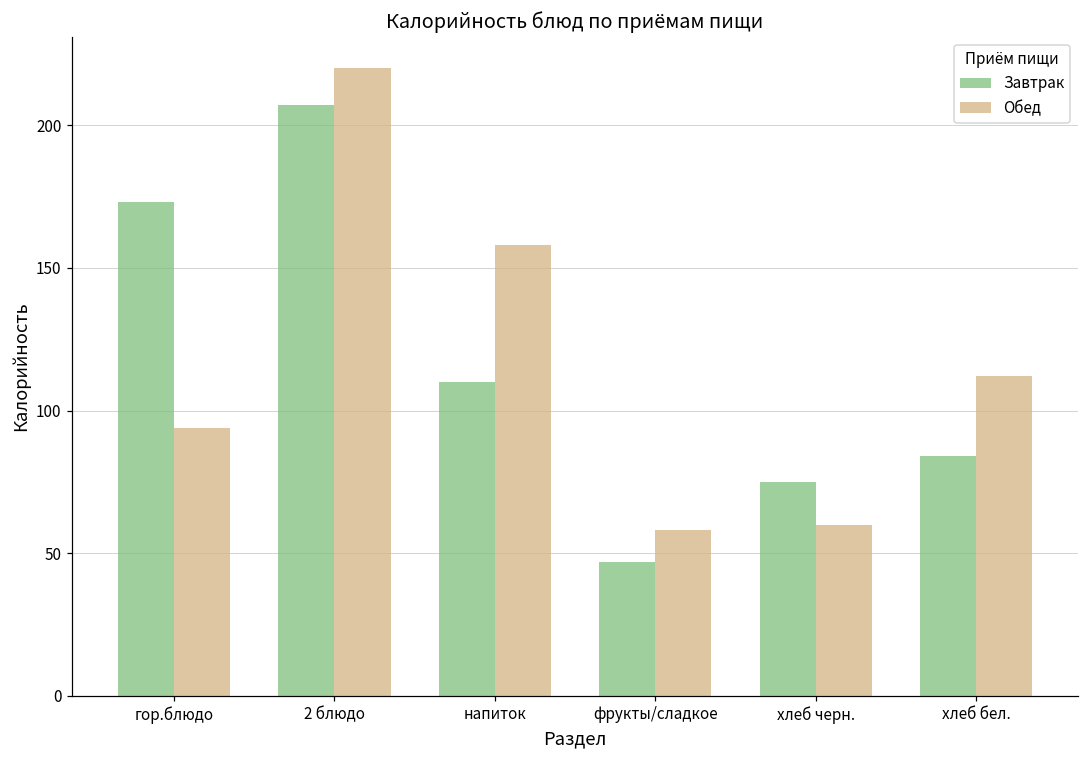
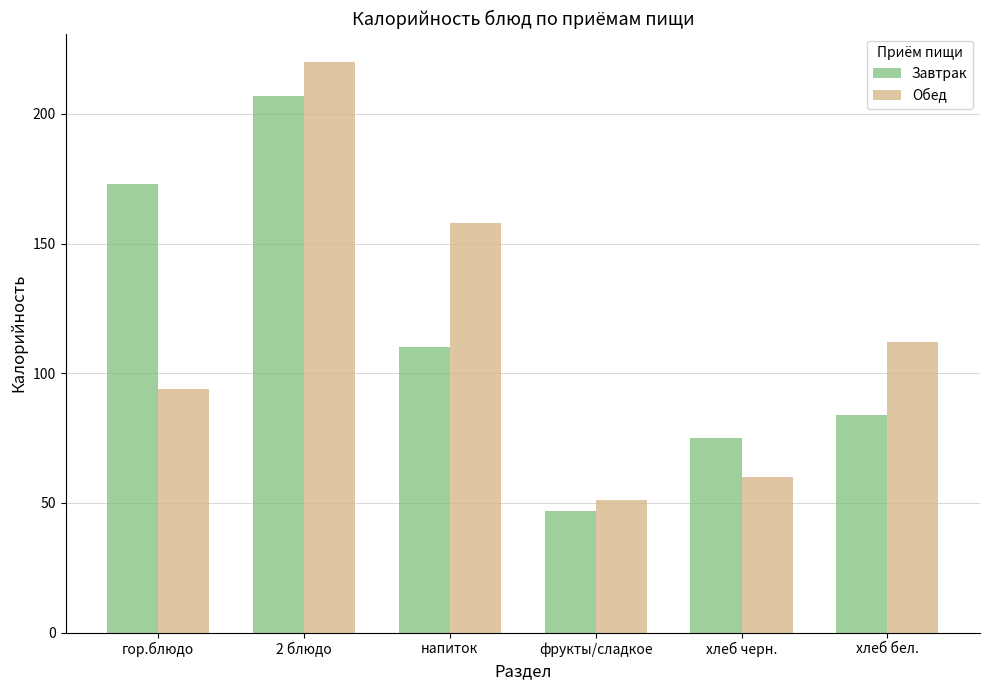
  {
    "Завтрак": {
      "гор.блюдо": 173,
      "2 блюдо": 207,
      "напиток": 110,
      "фрукты/сладкое": 47,
      "хлеб черн.": 75,
      "хлеб бел.": 84
    },
    "Обед": {
      "гор.блюдо": 94,
      "2 блюдо": 220,
      "напиток": 158,
-     "фрукты/сладкое": 58,
+     "фрукты/сладкое": 51,
      "хлеб черн.": 60,
      "хлеб бел.": 112
    }
  }
